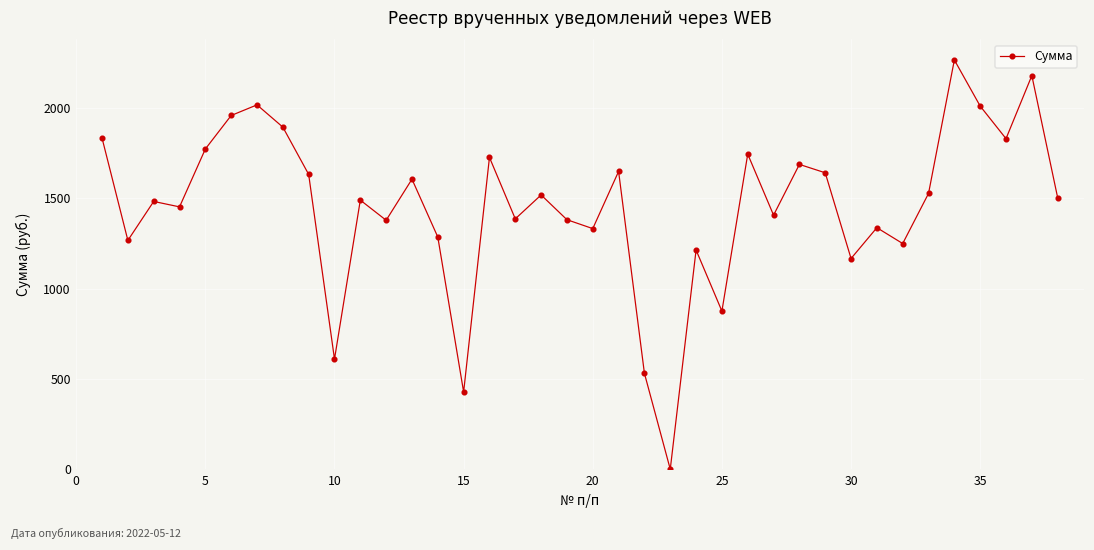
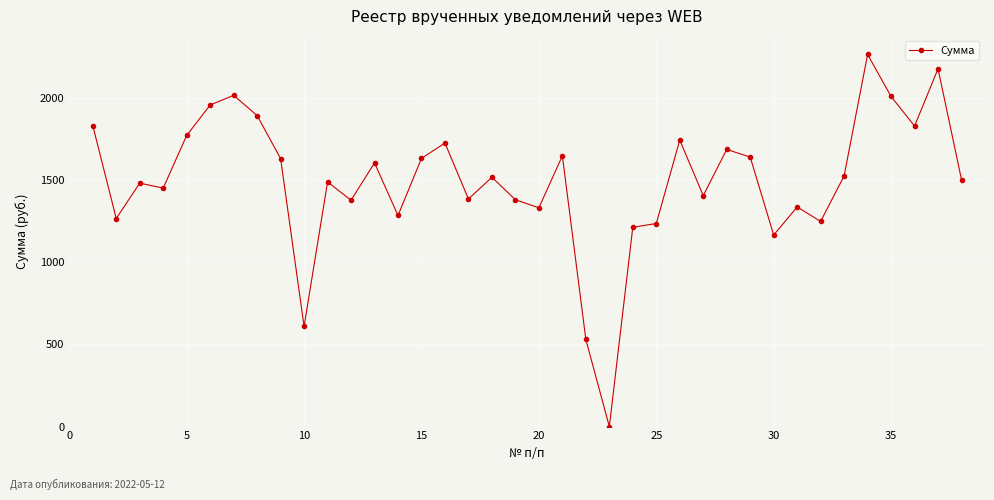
  {
    "5": 1770,
    "10": 610,
-   "15": 430,
+   "15": 1630,
    "20": 1330,
-   "25": 880,
+   "25": 1240,
    "30": 1170,
    "35": 2010
  }
